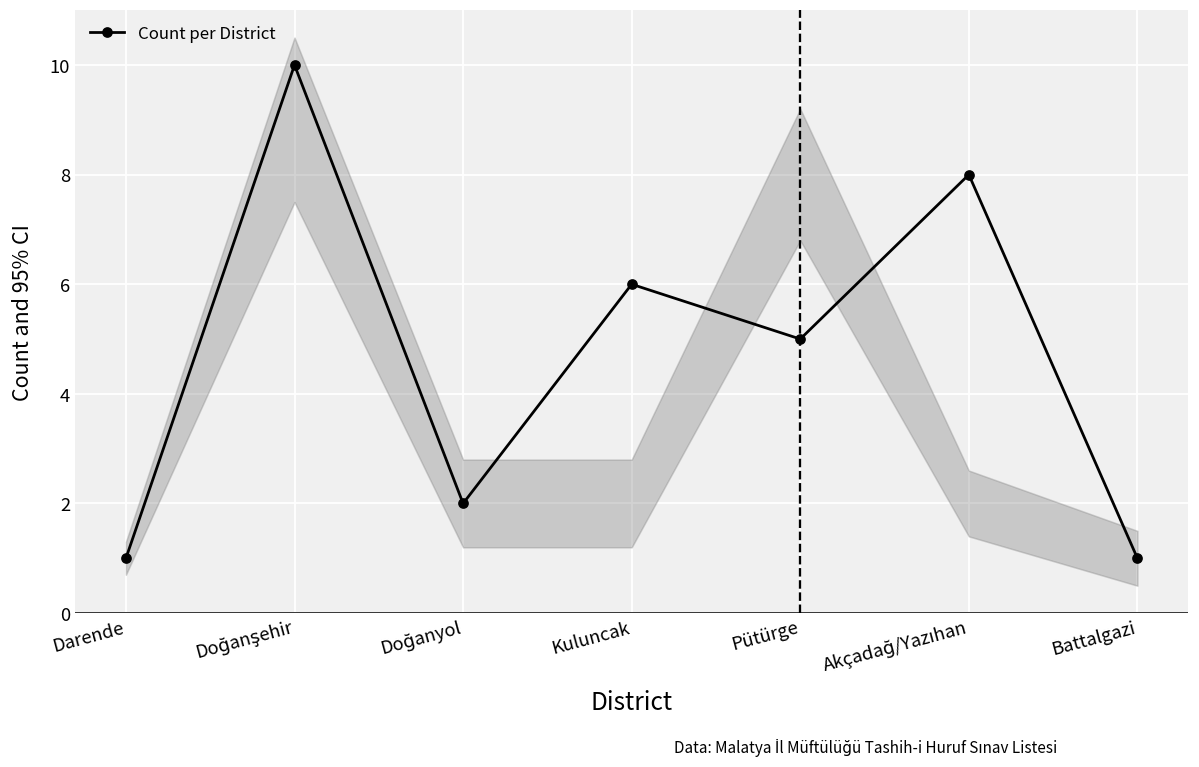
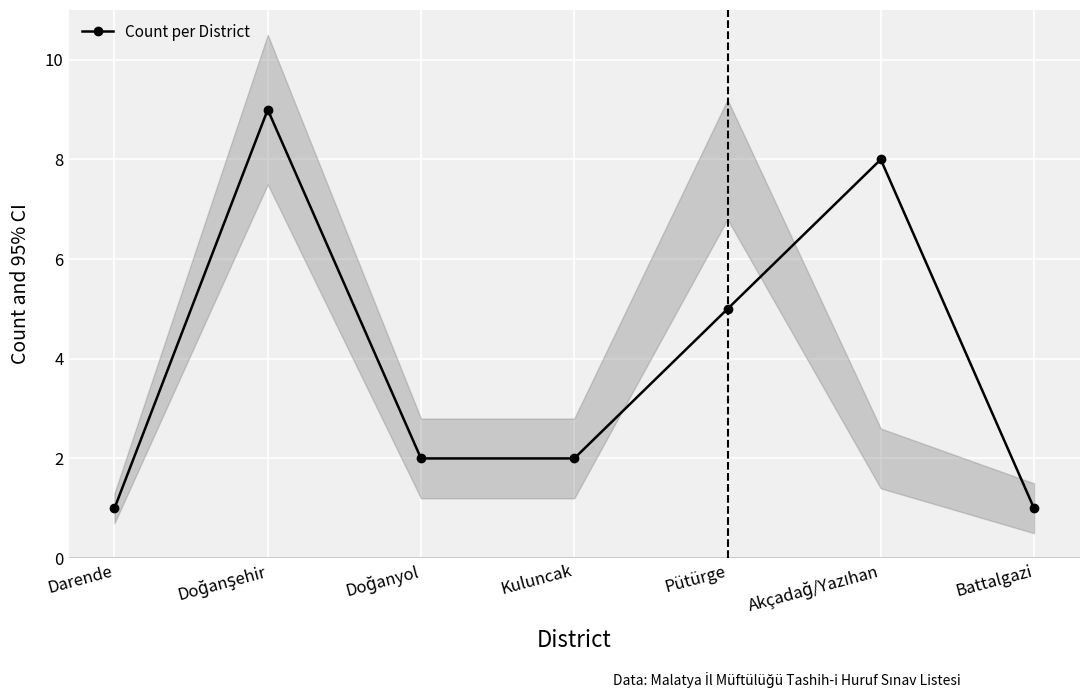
  {
    "Count per District": {
      "Darende": 1,
-     "Doğanşehir": 10,
+     "Doğanşehir": 9,
      "Doğanyol": 2,
-     "Kuluncak": 6,
+     "Kuluncak": 2,
      "Pütürge": 5,
      "Akçadağ/Yazıhan": 8,
      "Battalgazi": 1
    }
  }
